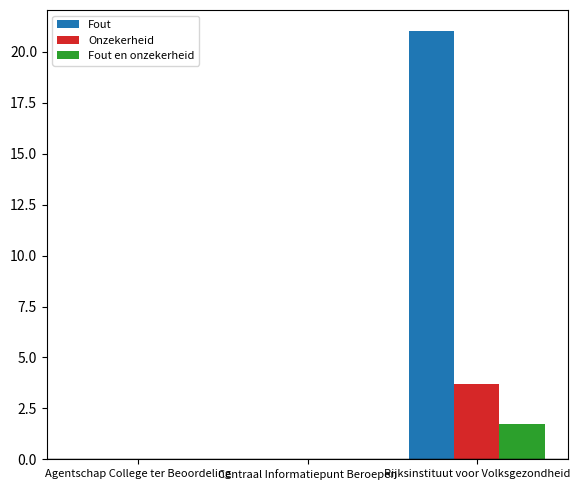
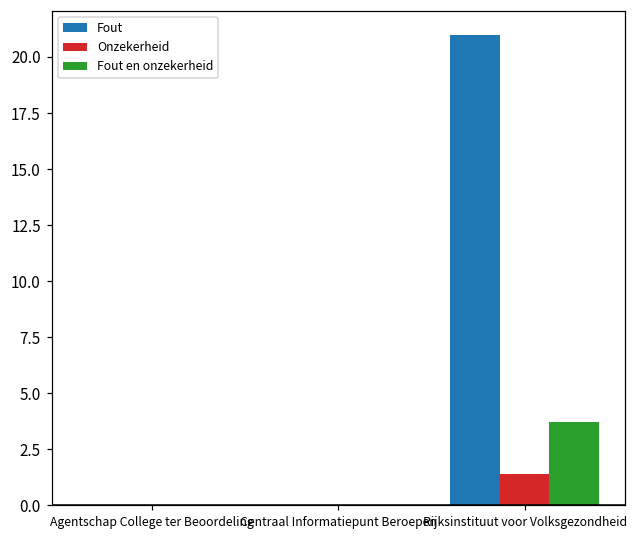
  {
    "Fout": {
      "Agentschap College ter Beoordeling": 0.0,
      "Centraal Informatiepunt Beroepen": 0.0,
      "Rijksinstituut voor Volksgezondheid": 21.0
    },
    "Onzekerheid": {
      "Agentschap College ter Beoordeling": 0.0,
      "Centraal Informatiepunt Beroepen": 0.0,
-     "Rijksinstituut voor Volksgezondheid": 3.7
+     "Rijksinstituut voor Volksgezondheid": 1.4
    },
    "Fout en onzekerheid": {
      "Agentschap College ter Beoordeling": 0.0,
      "Centraal Informatiepunt Beroepen": 0.0,
-     "Rijksinstituut voor Volksgezondheid": 1.8
+     "Rijksinstituut voor Volksgezondheid": 3.7
    }
  }
